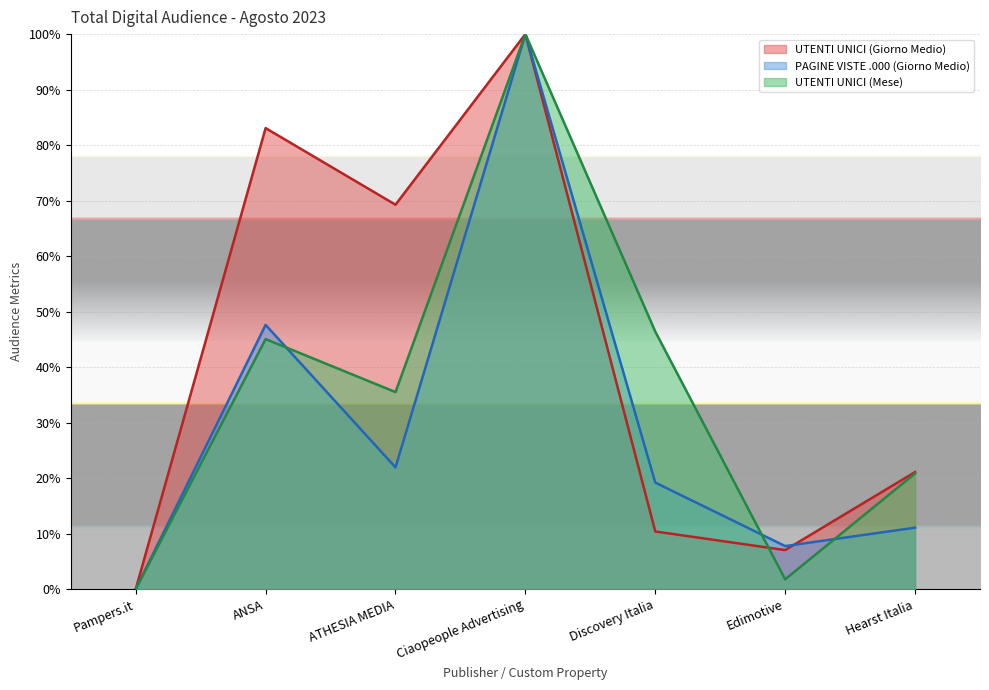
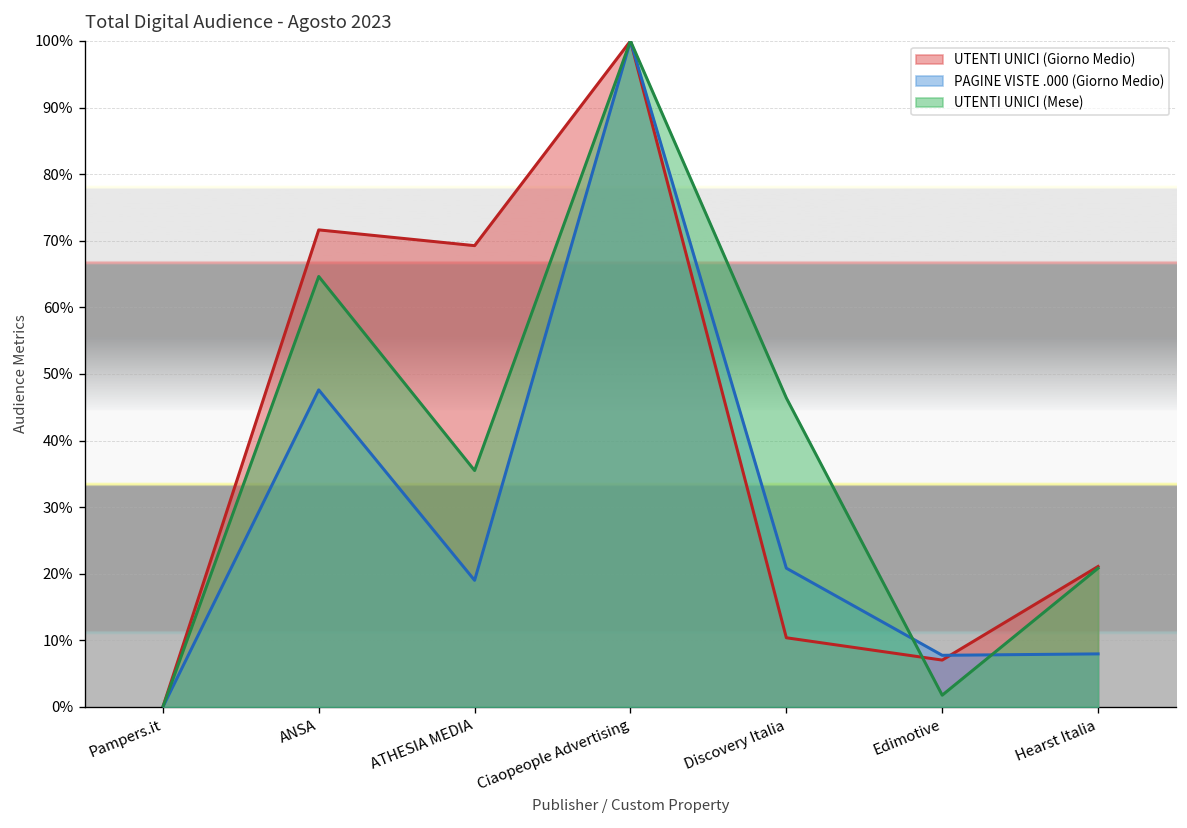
  {
    "UTENTI UNICI (Giorno Medio)": {
-     "ANSA": "83%",
+     "ANSA": "72%",
      "ATHESIA MEDIA": "69%",
      "Discovery Italia": "10%",
      "Edimotive": "7%"
    },
    "PAGINE VISTE .000 (Giorno Medio)": {
      "ANSA": "48%",
-     "ATHESIA MEDIA": "22%",
-     "Discovery Italia": "19%",
+     "ATHESIA MEDIA": "19%",
+     "Discovery Italia": "21%",
      "Edimotive": "8%",
-     "Hearst Italia": "11%"
+     "Hearst Italia": "8%"
    },
    "UTENTI UNICI (Mese)": {
-     "ANSA": "45%",
+     "ANSA": "65%",
      "ATHESIA MEDIA": "36%",
      "Discovery Italia": "46%",
      "Edimotive": "2%"
    }
  }
